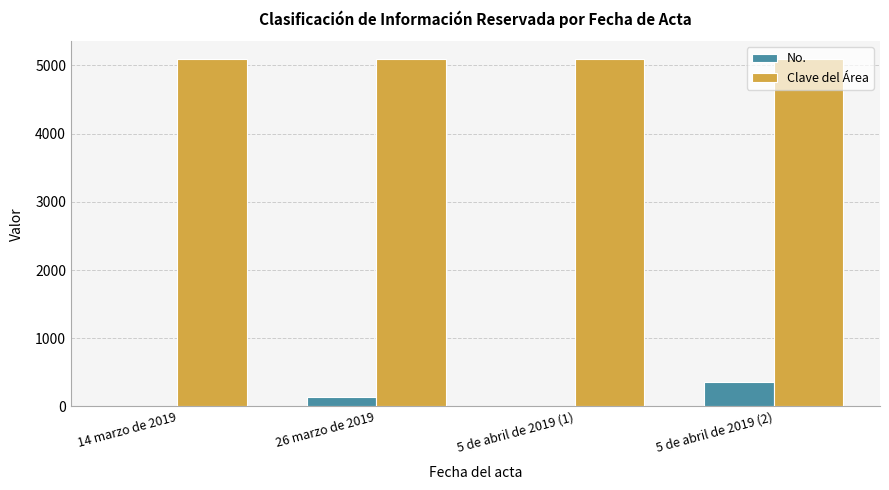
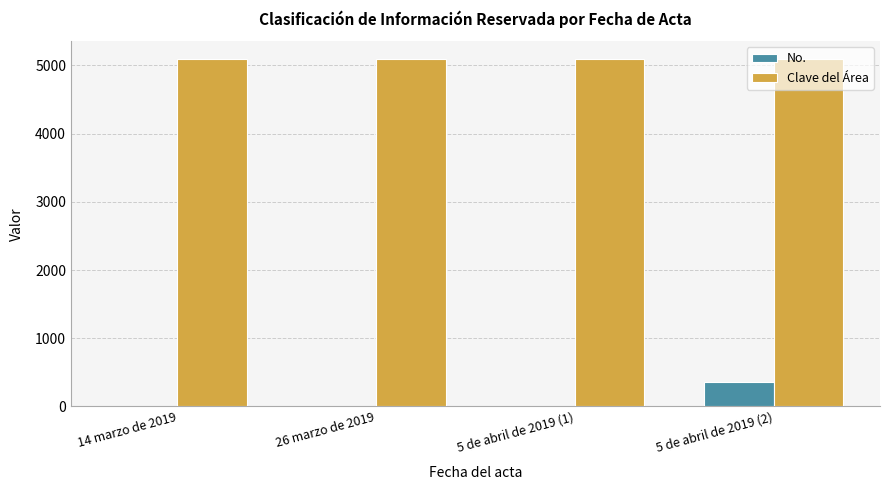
  {
    "No.": {
-     "26 marzo de 2019": 100,
+     "26 marzo de 2019": 0,
      "5 de abril de 2019 (2)": 400
    },
    "Clave del Área": {
      "14 marzo de 2019": 5100,
      "26 marzo de 2019": 5100,
      "5 de abril de 2019 (1)": 5100
    }
  }
